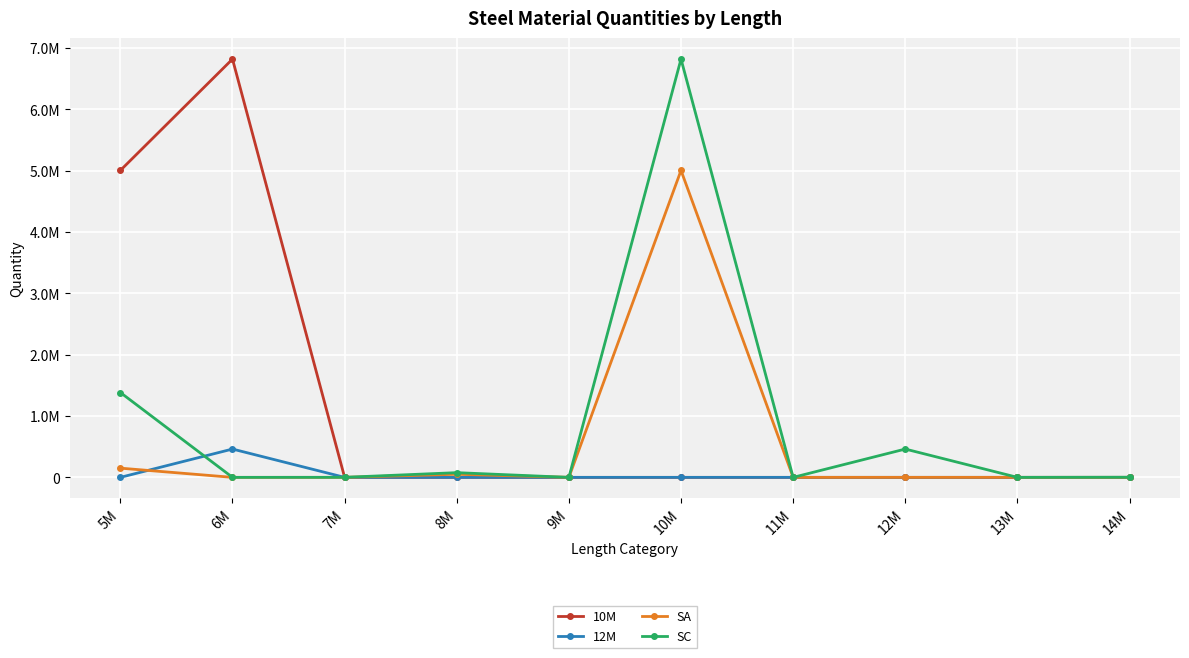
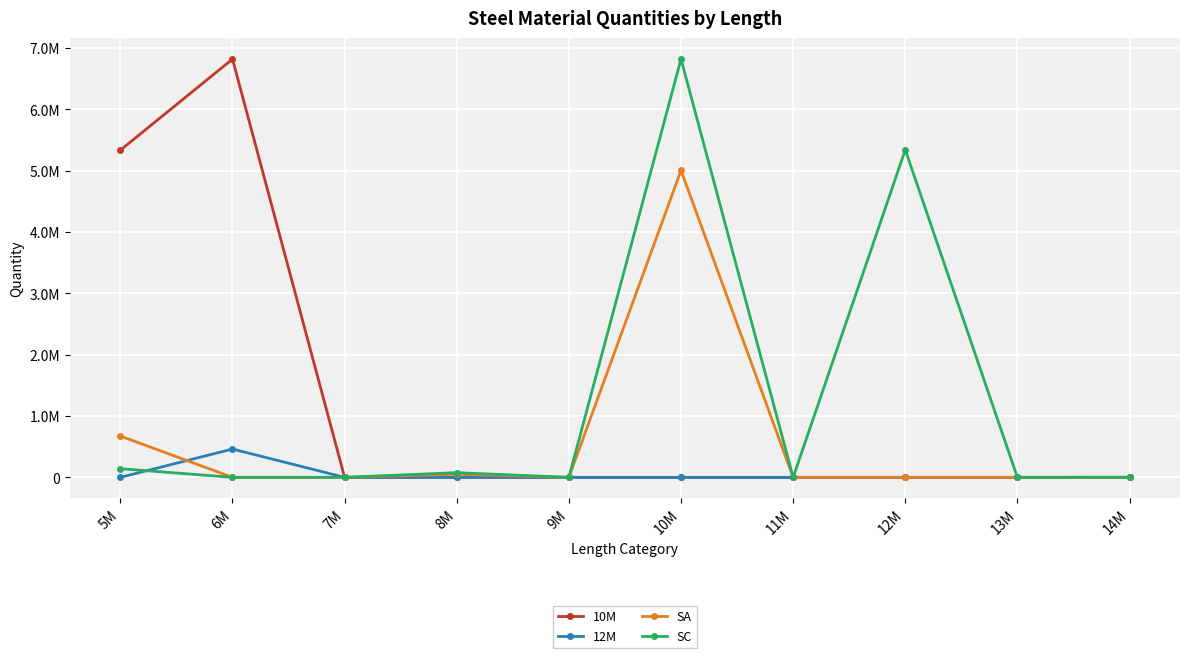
  {
    "10M": {
-     "5M": 5000000,
+     "5M": 5300000,
      "6M": 6800000
    },
    "12M": {
      "5M": 0,
      "6M": 500000
    },
    "SA": {
-     "5M": 200000,
+     "5M": 700000,
      "10M": 5000000
    },
    "SC": {
-     "5M": 1400000,
+     "5M": 100000,
      "10M": 6800000,
-     "12M": 500000
+     "12M": 5300000
    }
  }
